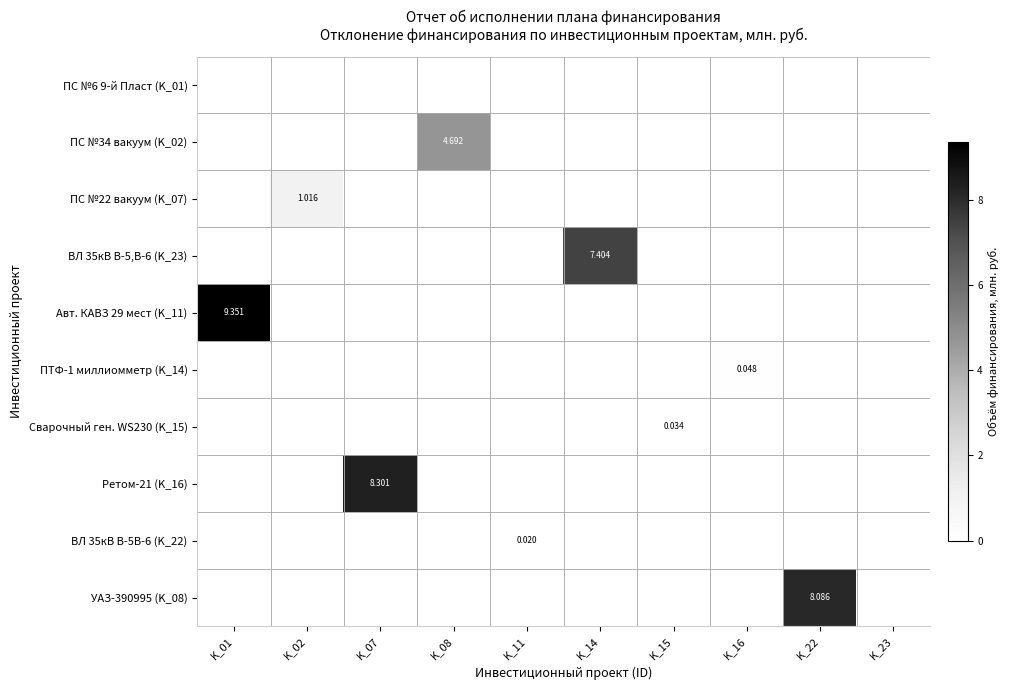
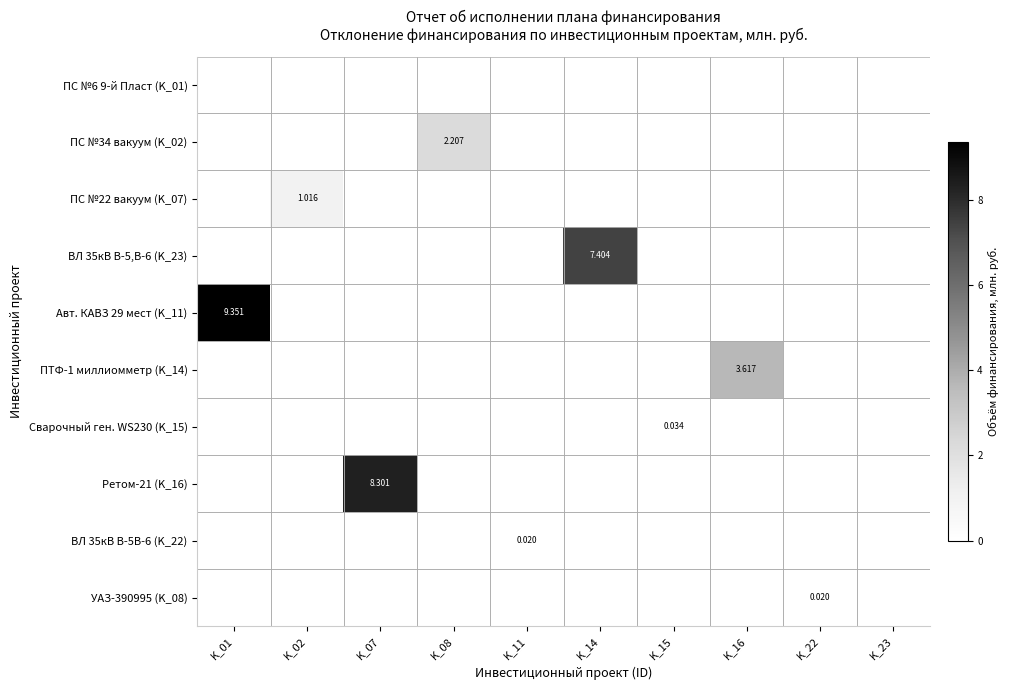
  {
    "ПС №34 вакуум (K_02)": {
-     "K_08": 4.692
+     "K_08": 2.207
    },
    "ПС №22 вакуум (K_07)": {
      "K_02": 1.016
    },
    "ВЛ 35кВ В-5,В-6 (K_23)": {
      "K_14": 7.404
    },
    "Авт. КАВЗ 29 мест (K_11)": {
      "K_01": 9.351
    },
    "ПТФ-1 миллиомметр (K_14)": {
-     "K_16": 0.048
+     "K_16": 3.617
    },
    "Сварочный ген. WS230 (K_15)": {
      "K_15": 0.034
    },
    "Ретом-21 (K_16)": {
      "K_07": 8.301
    },
    "ВЛ 35кВ В-5В-6 (K_22)": {
      "K_11": 0.020
    },
    "УАЗ-390995 (K_08)": {
-     "K_22": 8.086
+     "K_22": 0.020
    }
  }
